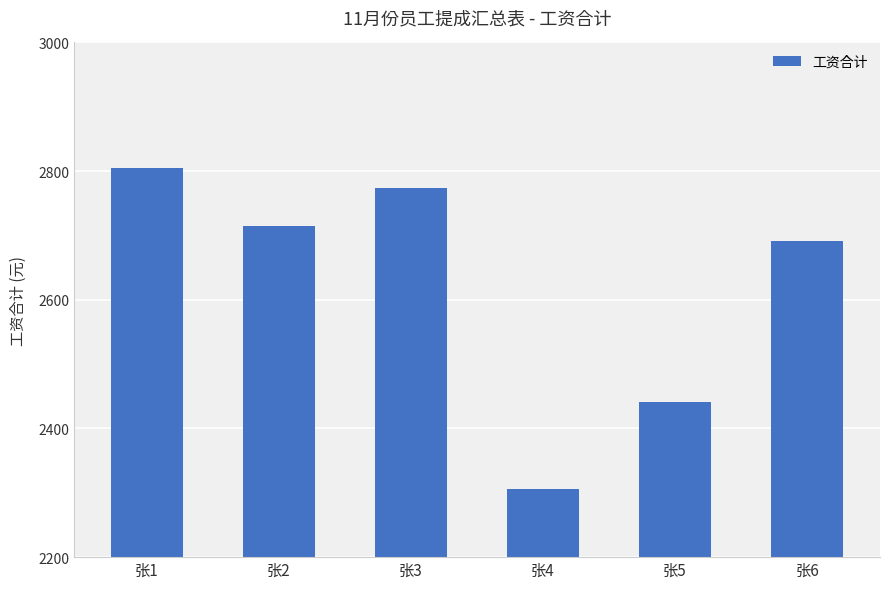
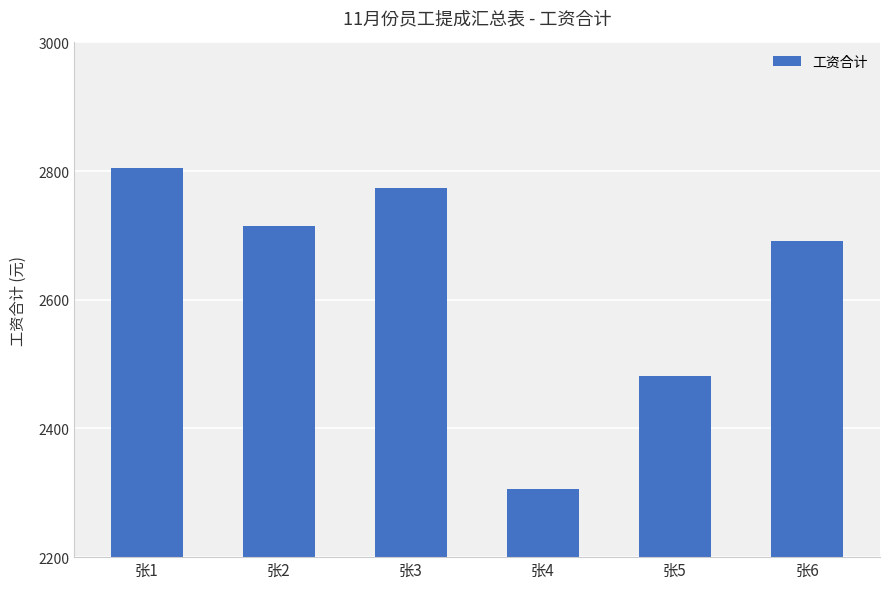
  {
    "张1": 2810,
    "张2": 2710,
    "张3": 2770,
    "张4": 2310,
-   "张5": 2440,
+   "张5": 2480,
    "张6": 2690
  }
